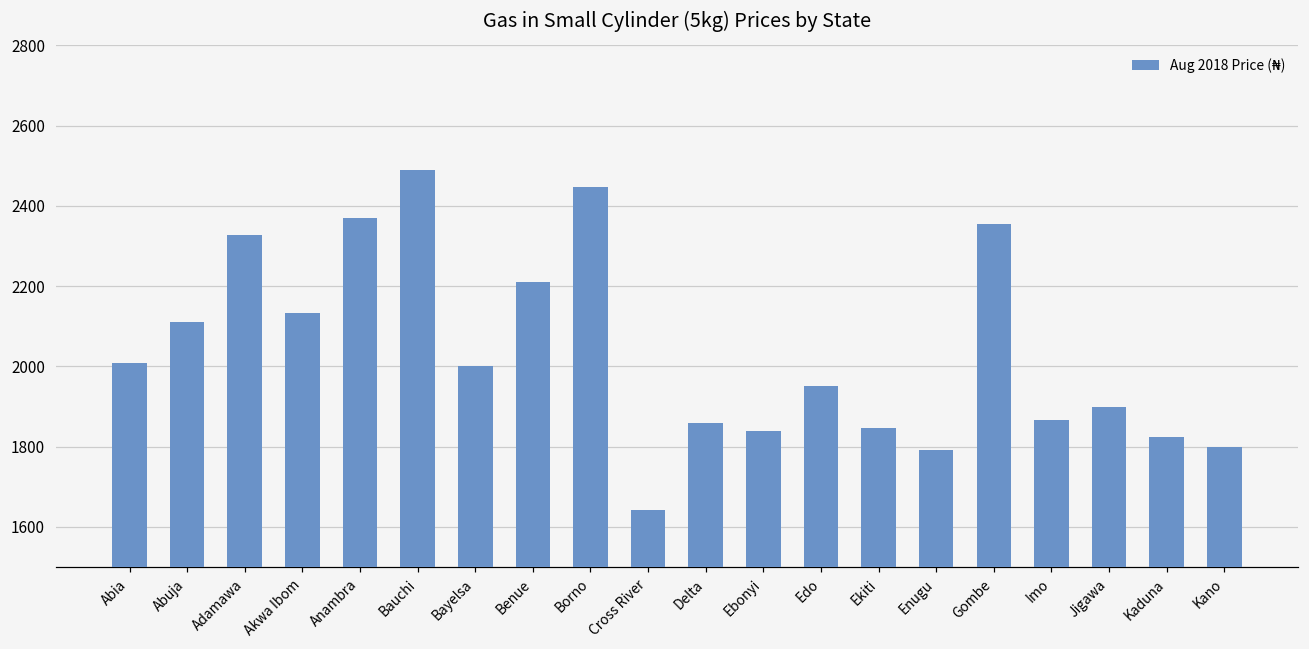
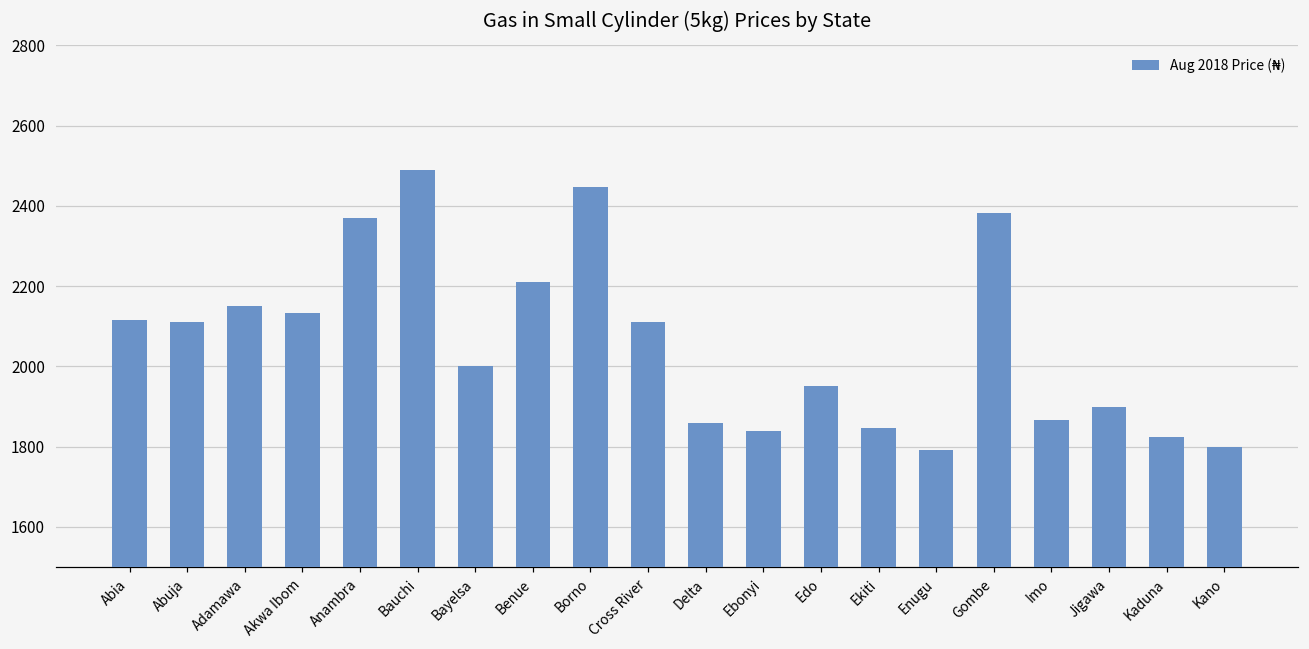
  {
-   "Abia": 2010,
+   "Abia": 2120,
    "Abuja": 2110,
-   "Adamawa": 2330,
+   "Adamawa": 2150,
    "Akwa Ibom": 2130,
    "Anambra": 2370,
    "Bauchi": 2490,
    "Bayelsa": 2000,
    "Benue": 2210,
    "Borno": 2450,
-   "Cross River": 1640,
+   "Cross River": 2110,
    "Delta": 1860,
    "Ebonyi": 1840,
    "Edo": 1950,
    "Ekiti": 1850,
    "Enugu": 1790,
-   "Gombe": 2350,
+   "Gombe": 2380,
    "Imo": 1870,
    "Jigawa": 1900,
    "Kaduna": 1830,
    "Kano": 1800
  }
